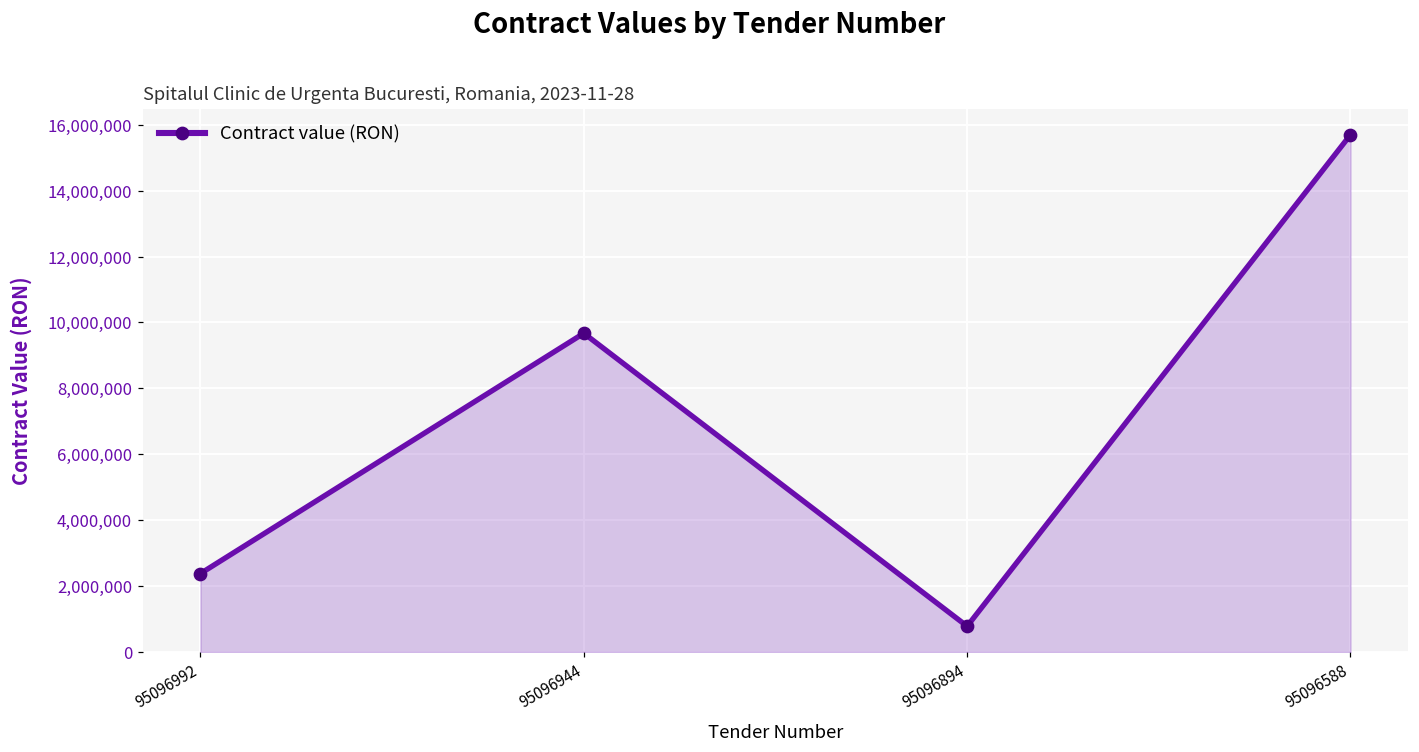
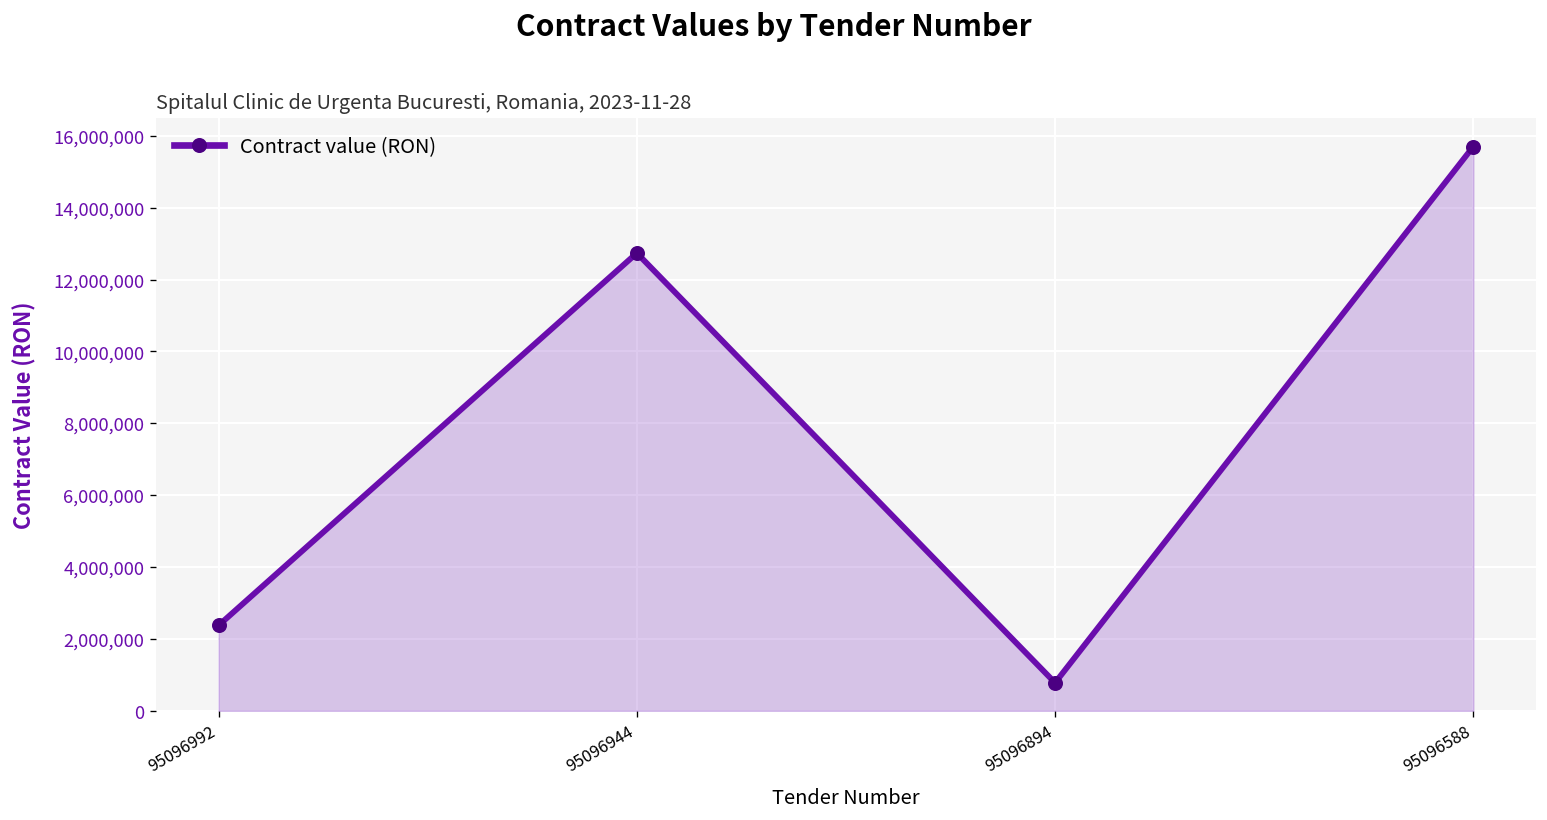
  {
    "95096992": "2,400,000",
-   "95096944": "9,700,000",
+   "95096944": "12,700,000",
    "95096894": "800,000",
    "95096588": "15,700,000"
  }
